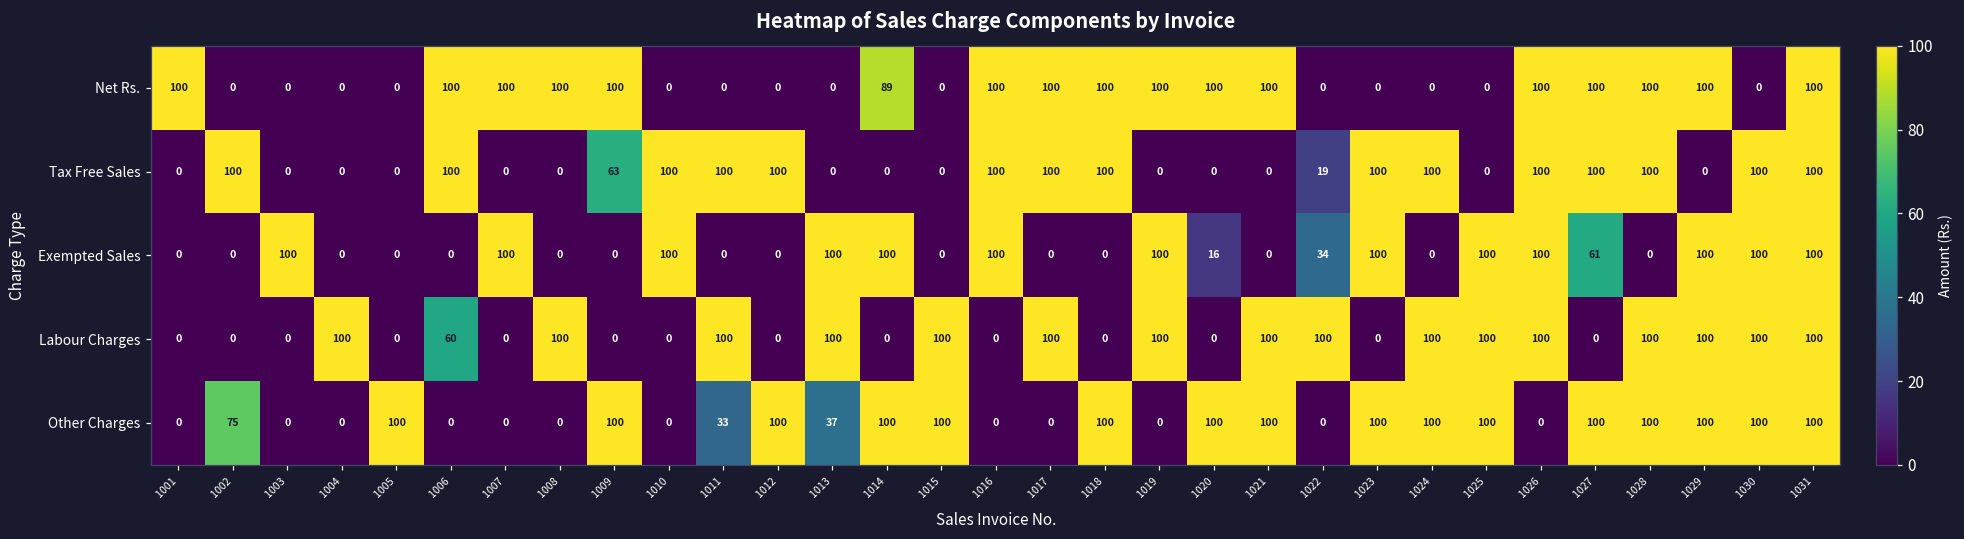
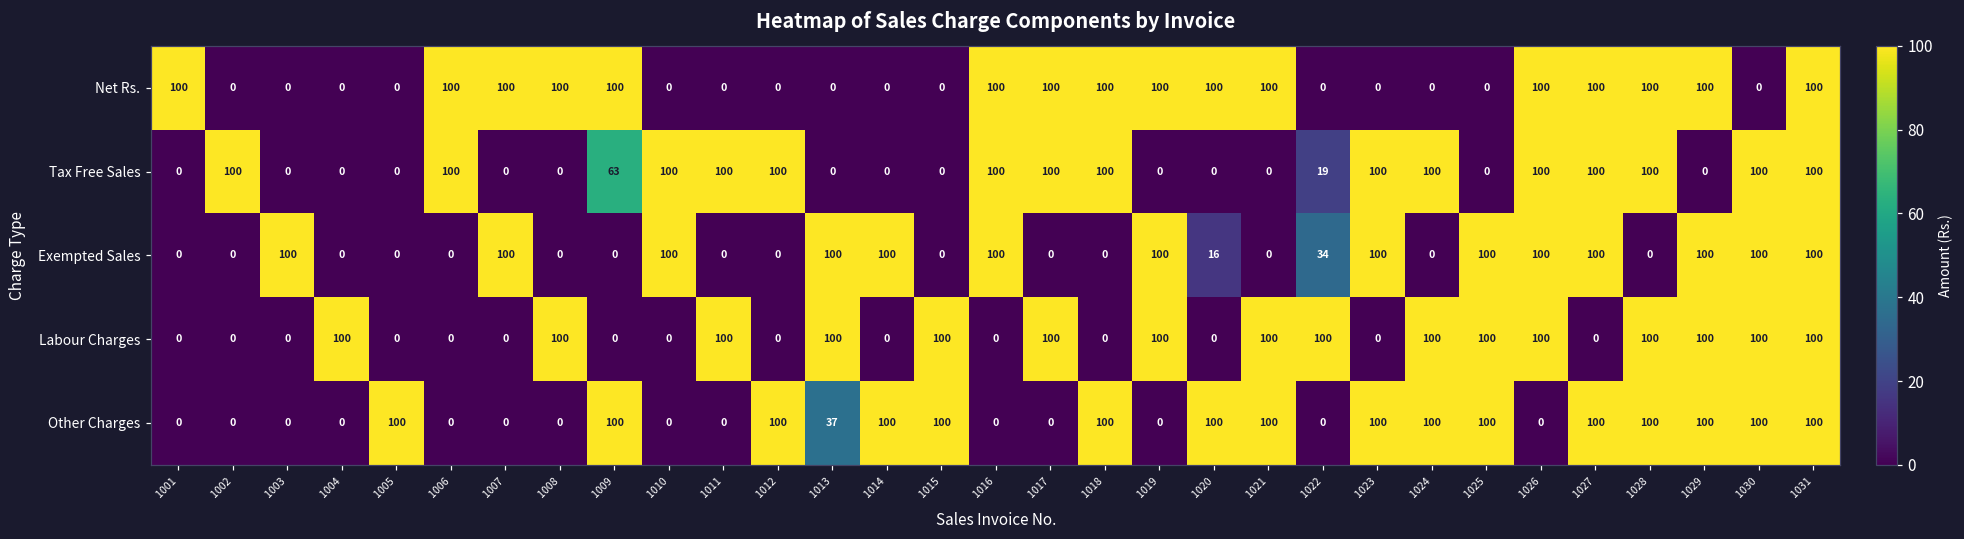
  {
    "Net Rs.": {
      "1001": 100,
      "1002": 0,
      "1003": 0,
      "1004": 0,
      "1005": 0,
      "1006": 100,
      "1007": 100,
      "1008": 100,
      "1009": 100,
      "1010": 0,
      "1011": 0,
      "1012": 0,
      "1013": 0,
-     "1014": 89,
+     "1014": 0,
      "1015": 0,
      "1016": 100,
      "1017": 100,
      "1018": 100,
      "1019": 100,
      "1020": 100,
      "1021": 100,
      "1022": 0,
      "1023": 0,
      "1024": 0,
      "1025": 0,
      "1026": 100,
      "1027": 100,
      "1028": 100,
      "1029": 100,
      "1030": 0,
      "1031": 100
    },
    "Tax Free Sales": {
      "1001": 0,
      "1002": 100,
      "1003": 0,
      "1004": 0,
      "1005": 0,
      "1006": 100,
      "1007": 0,
      "1008": 0,
      "1009": 63,
      "1010": 100,
      "1011": 100,
      "1012": 100,
      "1013": 0,
      "1014": 0,
      "1015": 0,
      "1016": 100,
      "1017": 100,
      "1018": 100,
      "1019": 0,
      "1020": 0,
      "1021": 0,
      "1022": 19,
      "1023": 100,
      "1024": 100,
      "1025": 0,
      "1026": 100,
      "1027": 100,
      "1028": 100,
      "1029": 0,
      "1030": 100,
      "1031": 100
    },
    "Exempted Sales": {
      "1001": 0,
      "1002": 0,
      "1003": 100,
      "1004": 0,
      "1005": 0,
      "1006": 0,
      "1007": 100,
      "1008": 0,
      "1009": 0,
      "1010": 100,
      "1011": 0,
      "1012": 0,
      "1013": 100,
      "1014": 100,
      "1015": 0,
      "1016": 100,
      "1017": 0,
      "1018": 0,
      "1019": 100,
      "1020": 16,
      "1021": 0,
      "1022": 34,
      "1023": 100,
      "1024": 0,
      "1025": 100,
      "1026": 100,
-     "1027": 61,
+     "1027": 100,
      "1028": 0,
      "1029": 100,
      "1030": 100,
      "1031": 100
    },
    "Labour Charges": {
      "1001": 0,
      "1002": 0,
      "1003": 0,
      "1004": 100,
      "1005": 0,
-     "1006": 60,
+     "1006": 0,
      "1007": 0,
      "1008": 100,
      "1009": 0,
      "1010": 0,
      "1011": 100,
      "1012": 0,
      "1013": 100,
      "1014": 0,
      "1015": 100,
      "1016": 0,
      "1017": 100,
      "1018": 0,
      "1019": 100,
      "1020": 0,
      "1021": 100,
      "1022": 100,
      "1023": 0,
      "1024": 100,
      "1025": 100,
      "1026": 100,
      "1027": 0,
      "1028": 100,
      "1029": 100,
      "1030": 100,
      "1031": 100
    },
    "Other Charges": {
      "1001": 0,
-     "1002": 75,
+     "1002": 0,
      "1003": 0,
      "1004": 0,
      "1005": 100,
      "1006": 0,
      "1007": 0,
      "1008": 0,
      "1009": 100,
      "1010": 0,
-     "1011": 33,
+     "1011": 0,
      "1012": 100,
      "1013": 37,
      "1014": 100,
      "1015": 100,
      "1016": 0,
      "1017": 0,
      "1018": 100,
      "1019": 0,
      "1020": 100,
      "1021": 100,
      "1022": 0,
      "1023": 100,
      "1024": 100,
      "1025": 100,
      "1026": 0,
      "1027": 100,
      "1028": 100,
      "1029": 100,
      "1030": 100,
      "1031": 100
    }
  }
